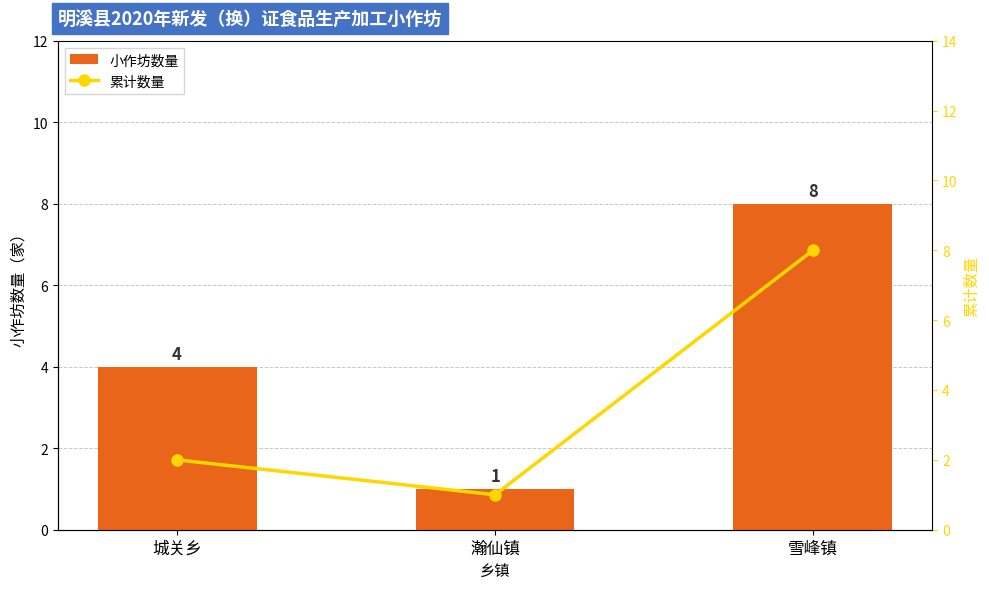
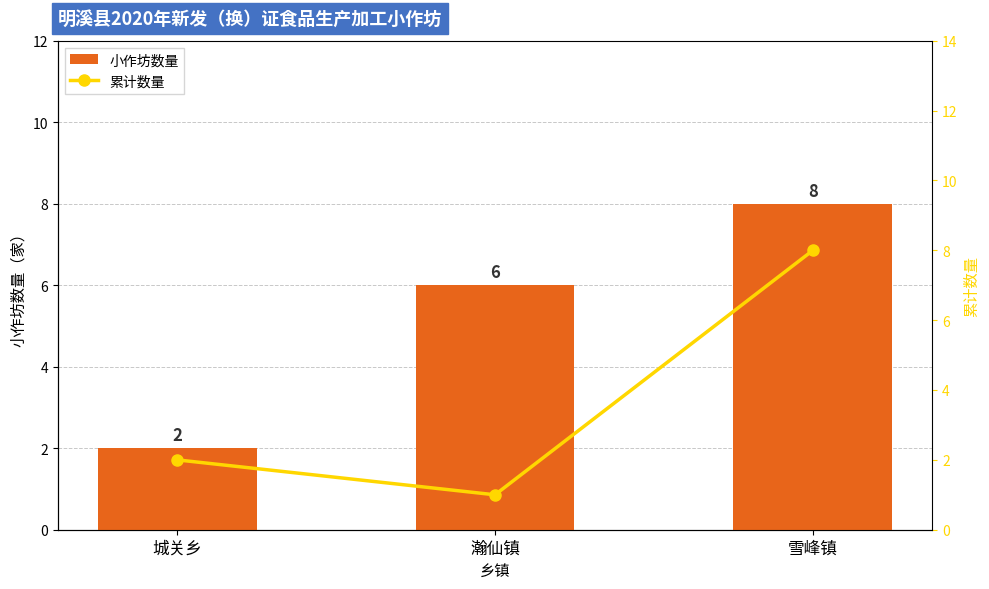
  {
    "小作坊数量": {
-     "城关乡": 4,
-     "瀚仙镇": 1,
+     "城关乡": 2,
+     "瀚仙镇": 6,
      "雪峰镇": 8
    }
  }
